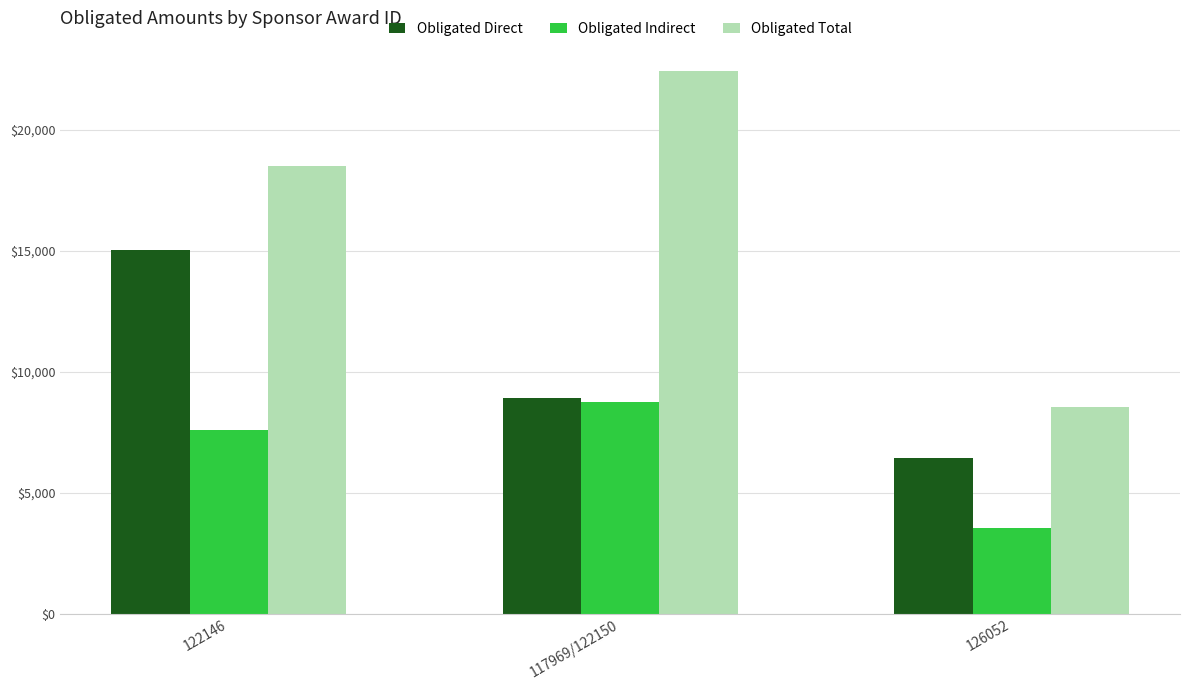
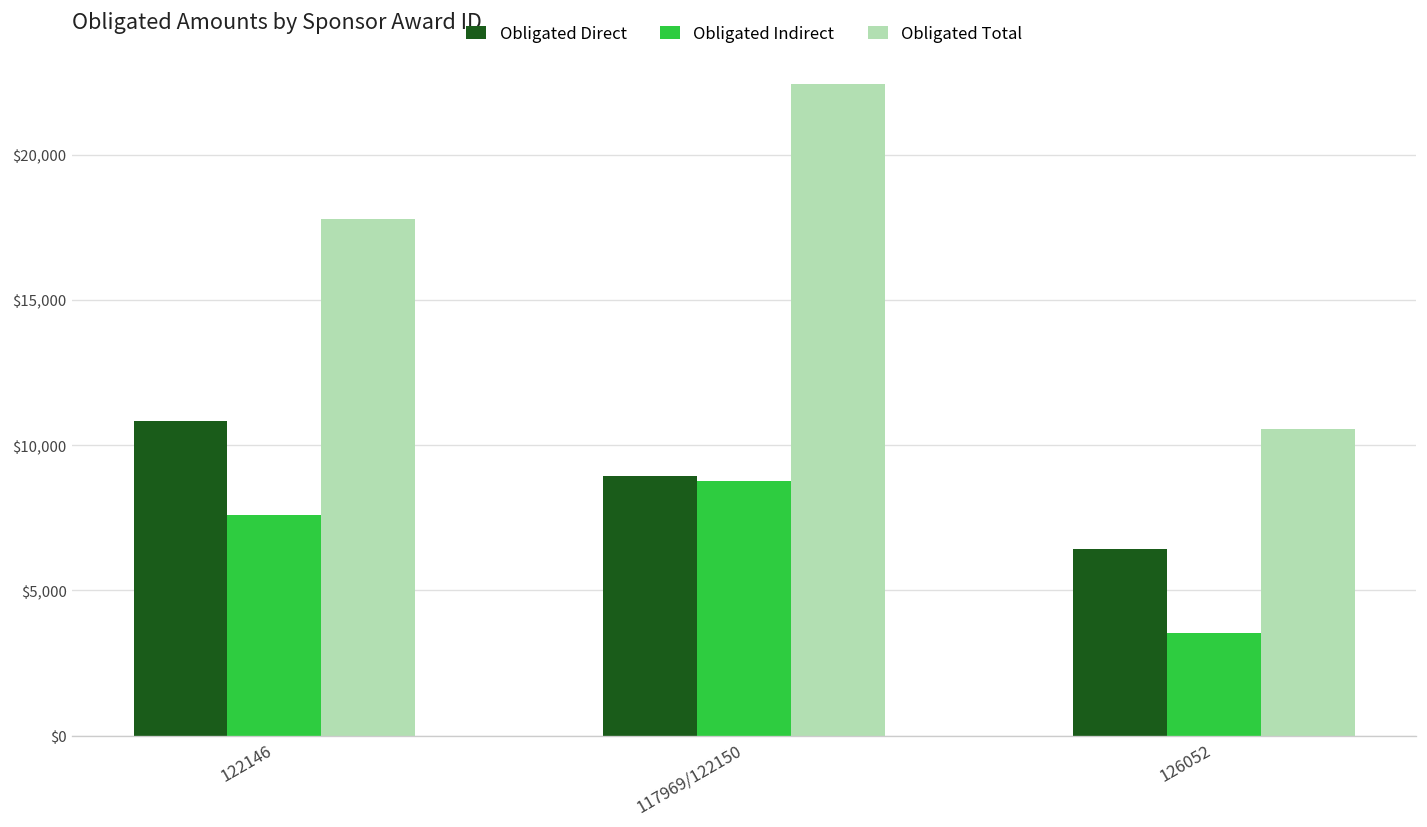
  {
    "Obligated Direct": {
-     "122146": "$15,000",
+     "122146": "$10,800",
      "117969/122150": "$8,900",
      "126052": "$6,400"
    },
    "Obligated Indirect": {
      "122146": "$7,600",
      "117969/122150": "$8,800",
      "126052": "$3,500"
    },
    "Obligated Total": {
-     "122146": "$18,500",
+     "122146": "$17,800",
      "117969/122150": "$22,400",
-     "126052": "$8,500"
+     "126052": "$10,600"
    }
  }
